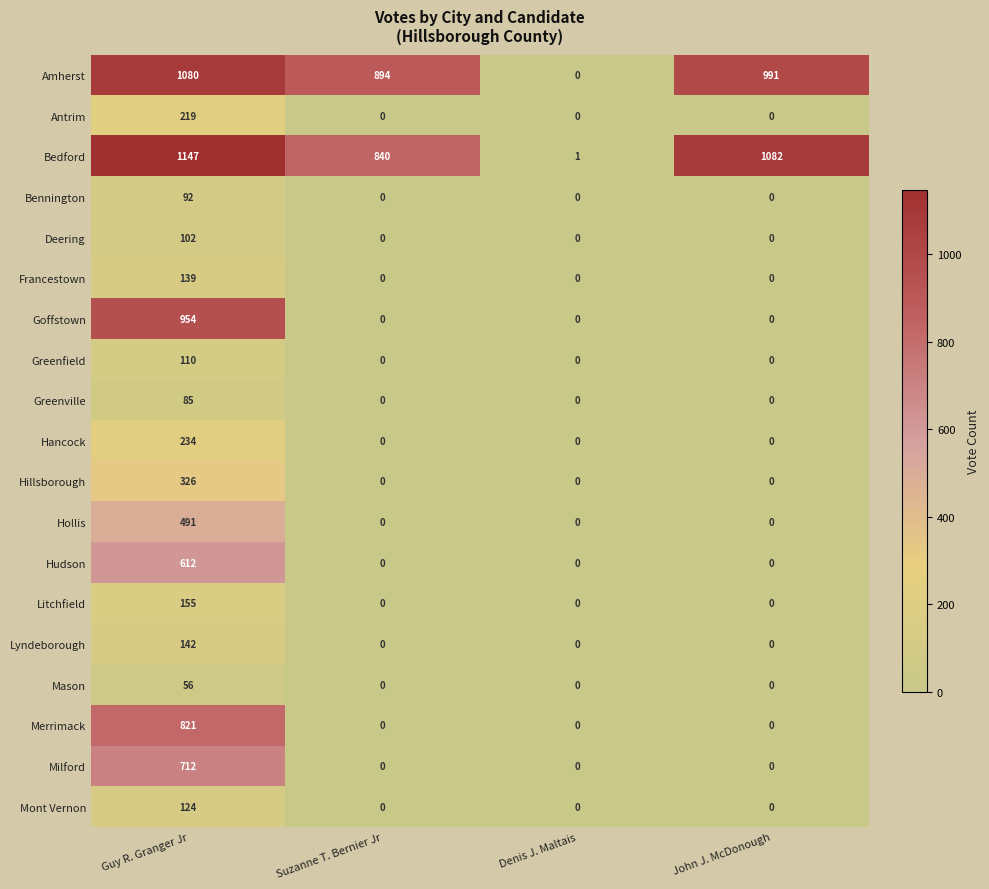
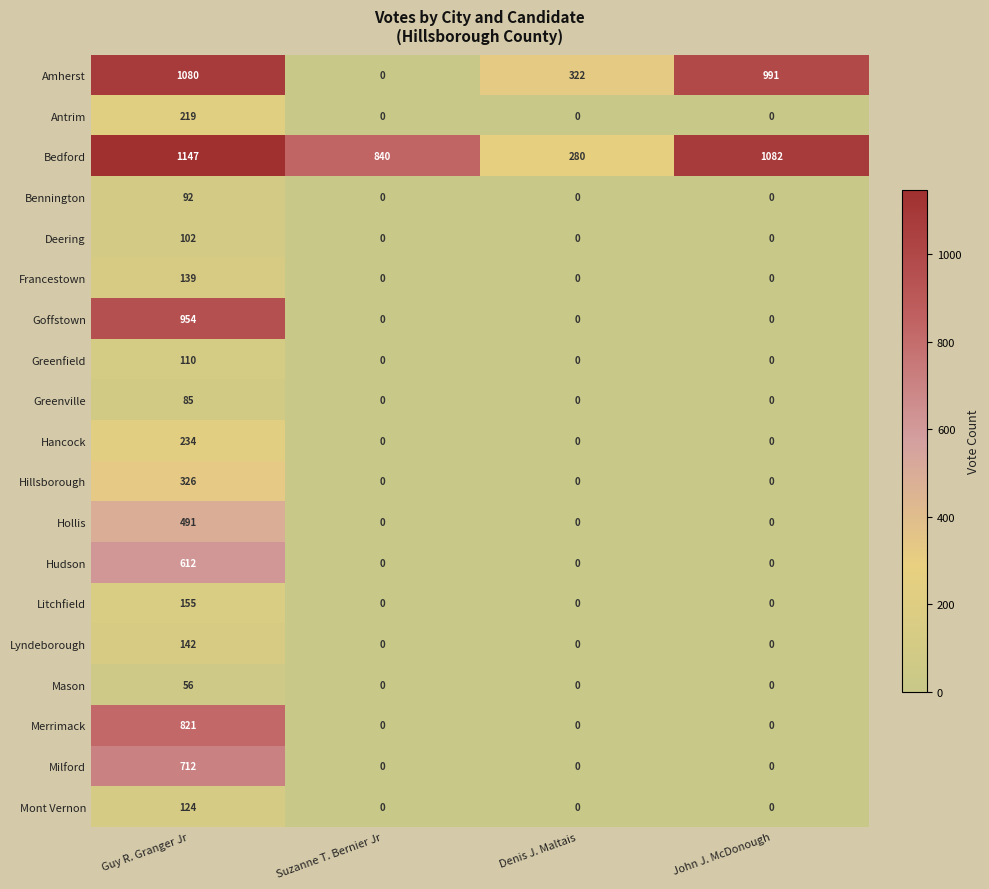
  {
    "Amherst": {
      "Guy R. Granger Jr": 1080,
-     "Suzanne T. Bernier Jr": 894,
-     "Denis J. Maltais": 0,
+     "Suzanne T. Bernier Jr": 0,
+     "Denis J. Maltais": 322,
      "John J. McDonough": 991
    },
    "Antrim": {
      "Guy R. Granger Jr": 219,
      "Suzanne T. Bernier Jr": 0,
      "Denis J. Maltais": 0,
      "John J. McDonough": 0
    },
    "Bedford": {
      "Guy R. Granger Jr": 1147,
      "Suzanne T. Bernier Jr": 840,
-     "Denis J. Maltais": 1,
+     "Denis J. Maltais": 280,
      "John J. McDonough": 1082
    },
    "Bennington": {
      "Guy R. Granger Jr": 92,
      "Suzanne T. Bernier Jr": 0,
      "Denis J. Maltais": 0,
      "John J. McDonough": 0
    },
    "Deering": {
      "Guy R. Granger Jr": 102,
      "Suzanne T. Bernier Jr": 0,
      "Denis J. Maltais": 0,
      "John J. McDonough": 0
    },
    "Francestown": {
      "Guy R. Granger Jr": 139,
      "Suzanne T. Bernier Jr": 0,
      "Denis J. Maltais": 0,
      "John J. McDonough": 0
    },
    "Goffstown": {
      "Guy R. Granger Jr": 954,
      "Suzanne T. Bernier Jr": 0,
      "Denis J. Maltais": 0,
      "John J. McDonough": 0
    },
    "Greenfield": {
      "Guy R. Granger Jr": 110,
      "Suzanne T. Bernier Jr": 0,
      "Denis J. Maltais": 0,
      "John J. McDonough": 0
    },
    "Greenville": {
      "Guy R. Granger Jr": 85,
      "Suzanne T. Bernier Jr": 0,
      "Denis J. Maltais": 0,
      "John J. McDonough": 0
    },
    "Hancock": {
      "Guy R. Granger Jr": 234,
      "Suzanne T. Bernier Jr": 0,
      "Denis J. Maltais": 0,
      "John J. McDonough": 0
    },
    "Hillsborough": {
      "Guy R. Granger Jr": 326,
      "Suzanne T. Bernier Jr": 0,
      "Denis J. Maltais": 0,
      "John J. McDonough": 0
    },
    "Hollis": {
      "Guy R. Granger Jr": 491,
      "Suzanne T. Bernier Jr": 0,
      "Denis J. Maltais": 0,
      "John J. McDonough": 0
    },
    "Hudson": {
      "Guy R. Granger Jr": 612,
      "Suzanne T. Bernier Jr": 0,
      "Denis J. Maltais": 0,
      "John J. McDonough": 0
    },
    "Litchfield": {
      "Guy R. Granger Jr": 155,
      "Suzanne T. Bernier Jr": 0,
      "Denis J. Maltais": 0,
      "John J. McDonough": 0
    },
    "Lyndeborough": {
      "Guy R. Granger Jr": 142,
      "Suzanne T. Bernier Jr": 0,
      "Denis J. Maltais": 0,
      "John J. McDonough": 0
    },
    "Mason": {
      "Guy R. Granger Jr": 56,
      "Suzanne T. Bernier Jr": 0,
      "Denis J. Maltais": 0,
      "John J. McDonough": 0
    },
    "Merrimack": {
      "Guy R. Granger Jr": 821,
      "Suzanne T. Bernier Jr": 0,
      "Denis J. Maltais": 0,
      "John J. McDonough": 0
    },
    "Milford": {
      "Guy R. Granger Jr": 712,
      "Suzanne T. Bernier Jr": 0,
      "Denis J. Maltais": 0,
      "John J. McDonough": 0
    },
    "Mont Vernon": {
      "Guy R. Granger Jr": 124,
      "Suzanne T. Bernier Jr": 0,
      "Denis J. Maltais": 0,
      "John J. McDonough": 0
    }
  }
